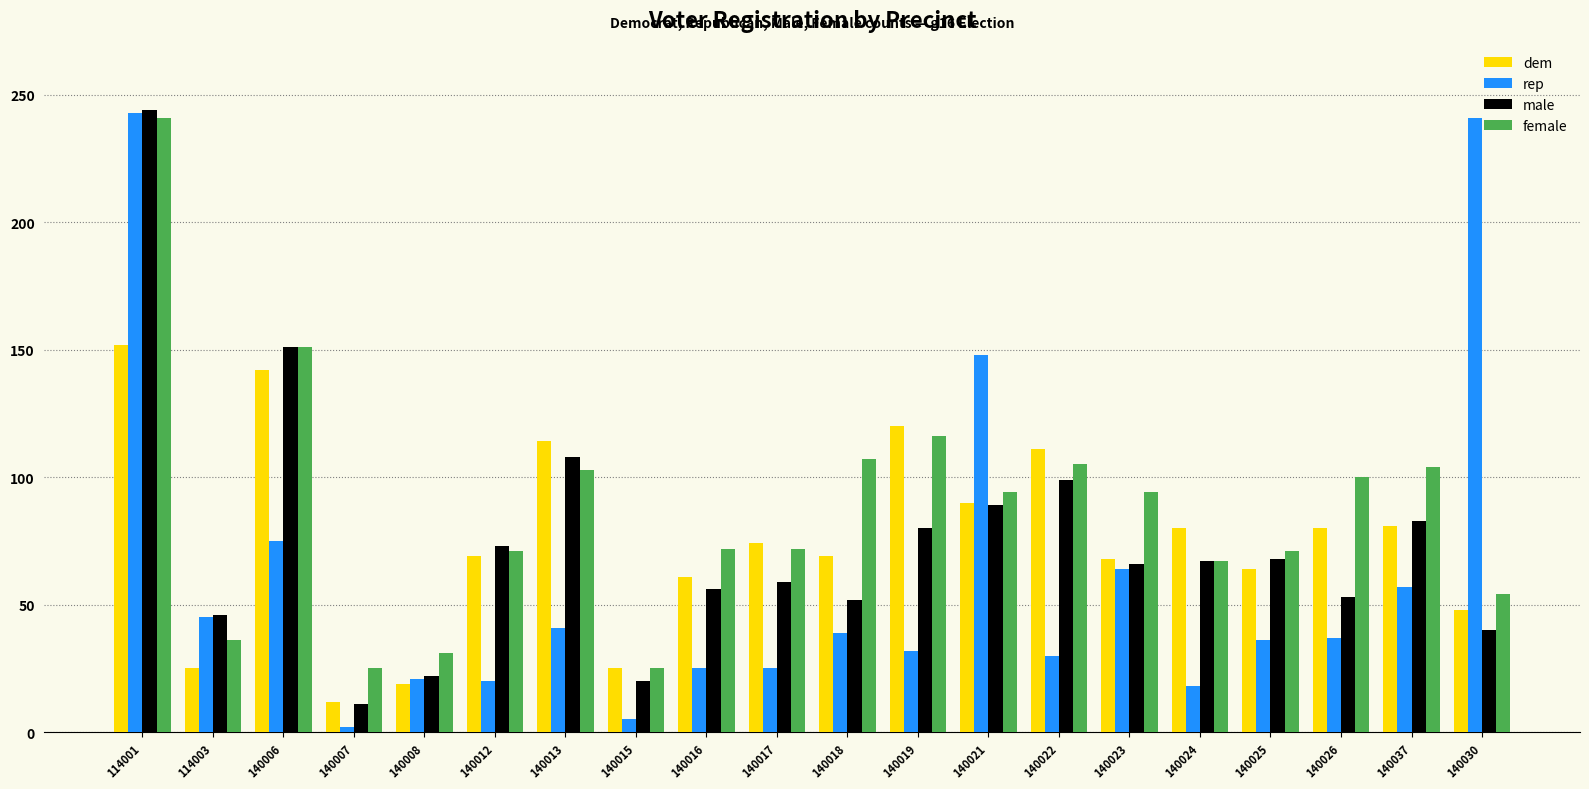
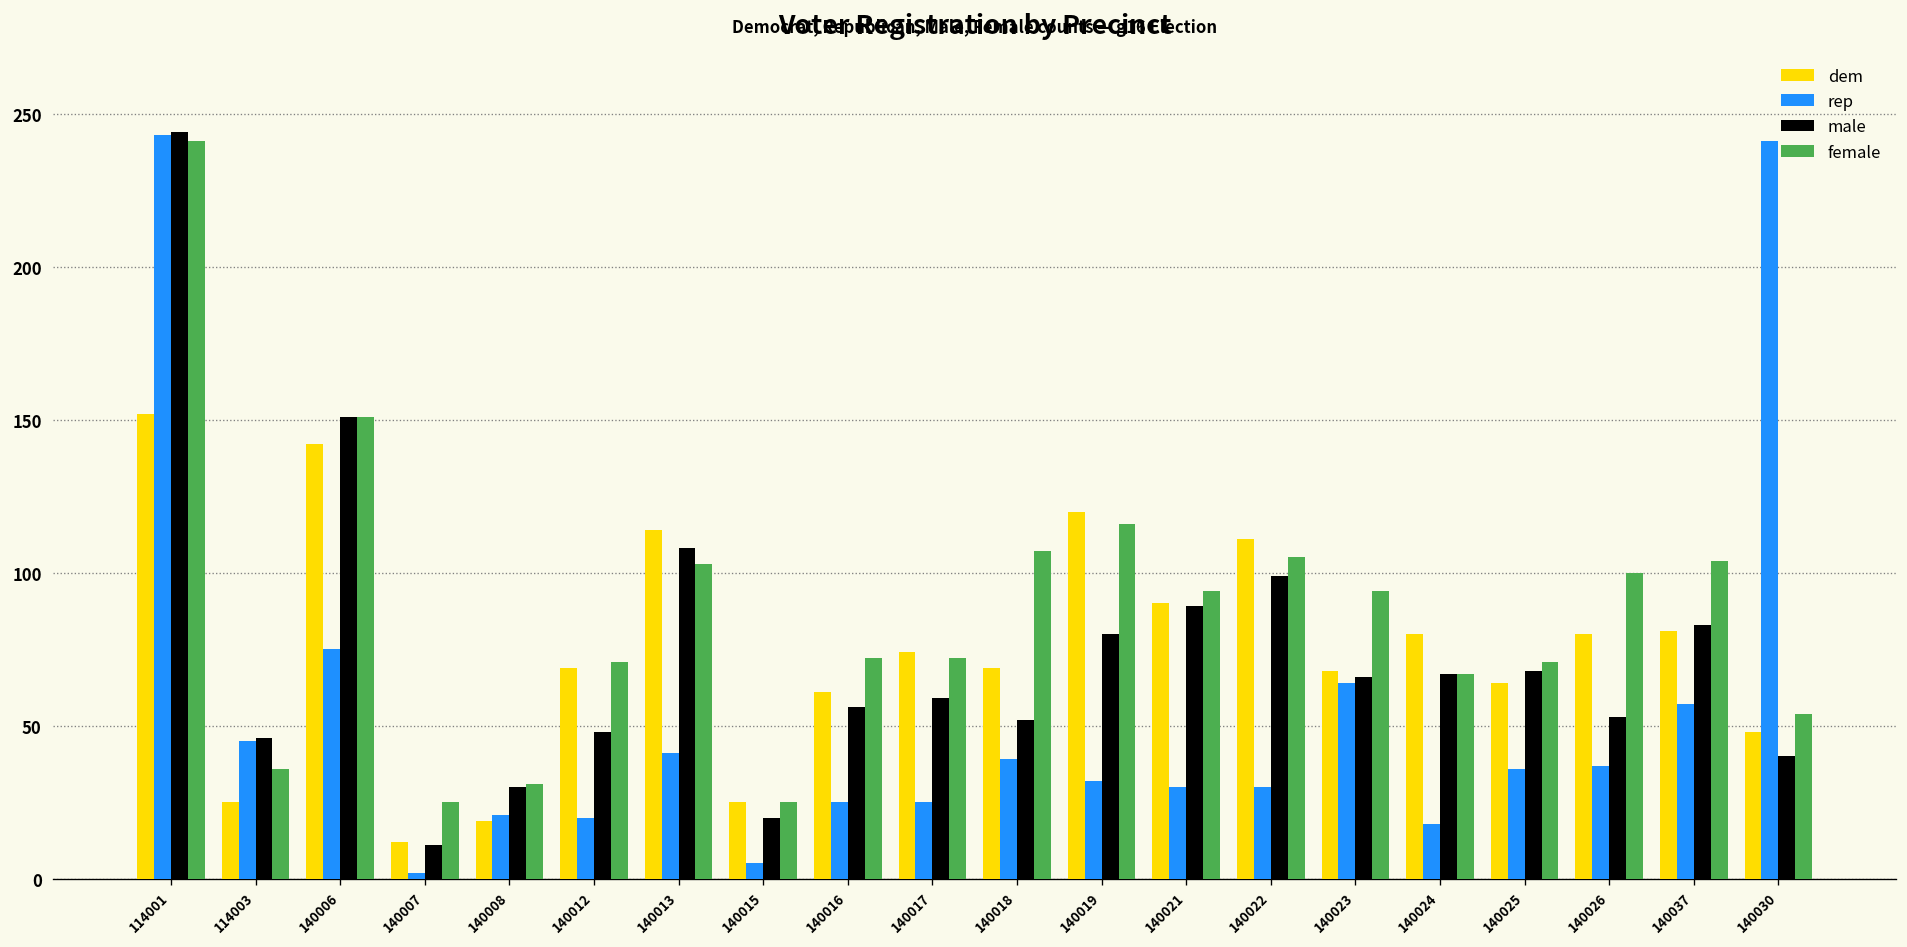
  {
    "dem": {
      "114001": 152,
      "114003": 25,
      "140006": 142,
      "140007": 12,
      "140008": 19,
      "140012": 69,
      "140013": 114,
      "140015": 25,
      "140016": 61,
      "140017": 74,
      "140018": 69,
      "140019": 120,
      "140021": 90,
      "140022": 111,
      "140023": 68,
      "140024": 80,
      "140025": 64,
      "140026": 80,
      "140037": 81,
      "140030": 48
    },
    "rep": {
      "114001": 243,
      "114003": 45,
      "140006": 75,
      "140007": 2,
      "140008": 21,
      "140012": 20,
      "140013": 41,
      "140015": 5,
      "140016": 25,
      "140017": 25,
      "140018": 39,
      "140019": 32,
-     "140021": 148,
+     "140021": 30,
      "140022": 30,
      "140023": 64,
      "140024": 18,
      "140025": 36,
      "140026": 37,
      "140037": 57,
      "140030": 241
    },
    "male": {
      "114001": 244,
      "114003": 46,
      "140006": 151,
      "140007": 11,
-     "140008": 22,
-     "140012": 73,
+     "140008": 30,
+     "140012": 48,
      "140013": 108,
      "140015": 20,
      "140016": 56,
      "140017": 59,
      "140018": 52,
      "140019": 80,
      "140021": 89,
      "140022": 99,
      "140023": 66,
      "140024": 67,
      "140025": 68,
      "140026": 53,
      "140037": 83,
      "140030": 40
    },
    "female": {
      "114001": 241,
      "114003": 36,
      "140006": 151,
      "140007": 25,
      "140008": 31,
      "140012": 71,
      "140013": 103,
      "140015": 25,
      "140016": 72,
      "140017": 72,
      "140018": 107,
      "140019": 116,
      "140021": 94,
      "140022": 105,
      "140023": 94,
      "140024": 67,
      "140025": 71,
      "140026": 100,
      "140037": 104,
      "140030": 54
    }
  }
